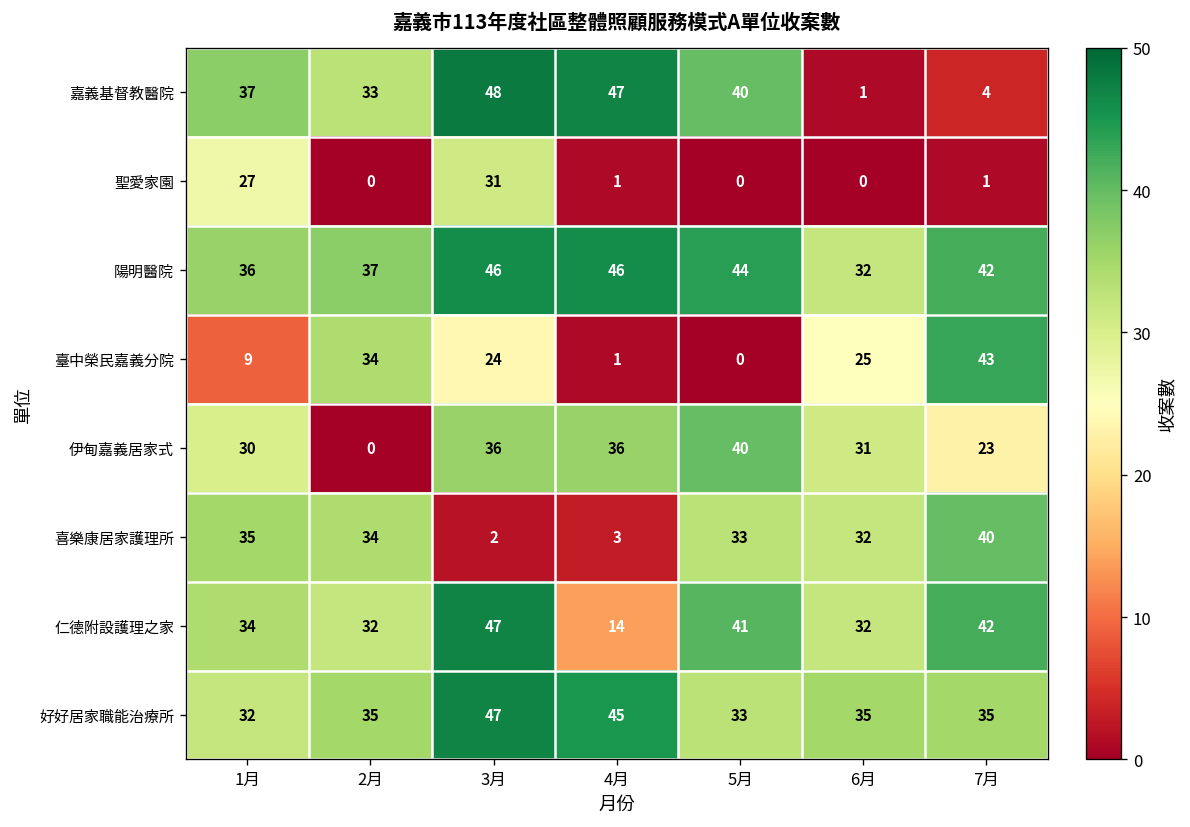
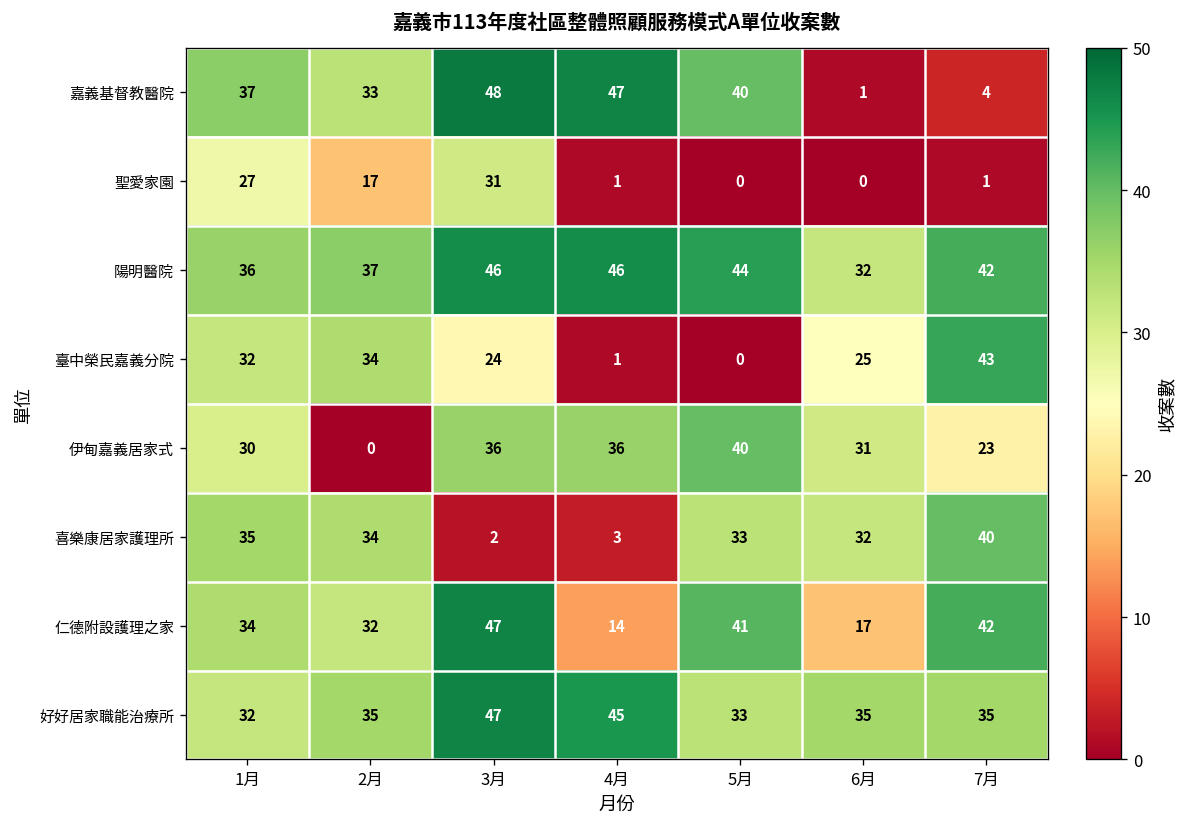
  {
    "嘉義基督教醫院": {
      "1月": 37,
      "2月": 33,
      "3月": 48,
      "4月": 47,
      "5月": 40,
      "6月": 1,
      "7月": 4
    },
    "聖愛家園": {
      "1月": 27,
-     "2月": 0,
+     "2月": 17,
      "3月": 31,
      "4月": 1,
      "5月": 0,
      "6月": 0,
      "7月": 1
    },
    "陽明醫院": {
      "1月": 36,
      "2月": 37,
      "3月": 46,
      "4月": 46,
      "5月": 44,
      "6月": 32,
      "7月": 42
    },
    "臺中榮民嘉義分院": {
-     "1月": 9,
+     "1月": 32,
      "2月": 34,
      "3月": 24,
      "4月": 1,
      "5月": 0,
      "6月": 25,
      "7月": 43
    },
    "伊甸嘉義居家式": {
      "1月": 30,
      "2月": 0,
      "3月": 36,
      "4月": 36,
      "5月": 40,
      "6月": 31,
      "7月": 23
    },
    "喜樂康居家護理所": {
      "1月": 35,
      "2月": 34,
      "3月": 2,
      "4月": 3,
      "5月": 33,
      "6月": 32,
      "7月": 40
    },
    "仁德附設護理之家": {
      "1月": 34,
      "2月": 32,
      "3月": 47,
      "4月": 14,
      "5月": 41,
-     "6月": 32,
+     "6月": 17,
      "7月": 42
    },
    "好好居家職能治療所": {
      "1月": 32,
      "2月": 35,
      "3月": 47,
      "4月": 45,
      "5月": 33,
      "6月": 35,
      "7月": 35
    }
  }
